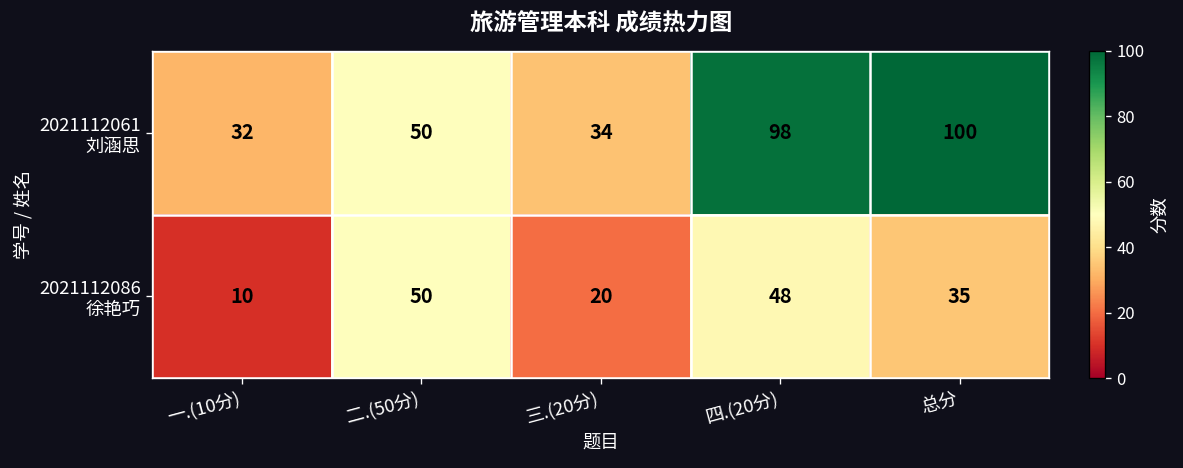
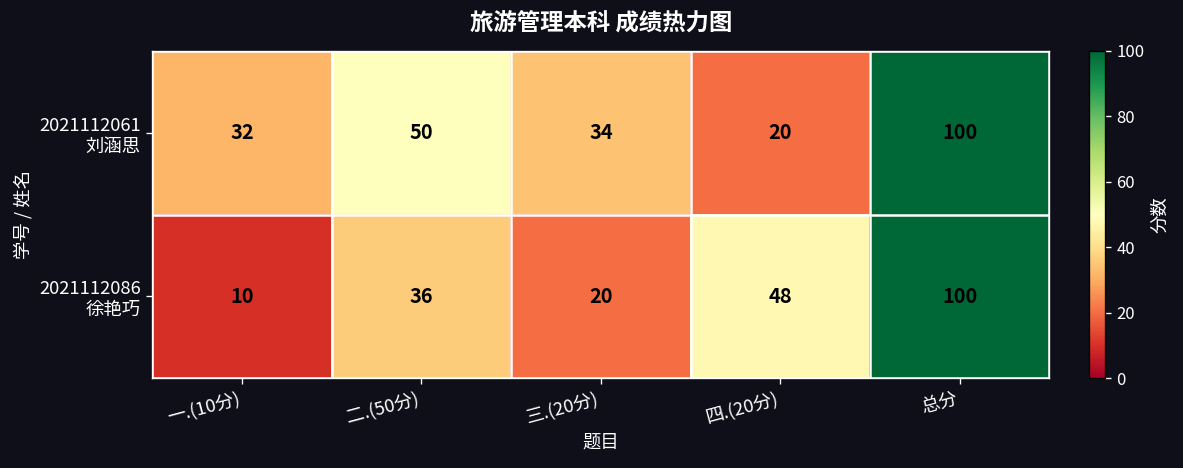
  {
    "2021112061 刘涵思": {
      "一.(10分)": 32,
      "二.(50分)": 50,
      "三.(20分)": 34,
-     "四.(20分)": 98,
+     "四.(20分)": 20,
      "总分": 100
    },
    "2021112086 徐艳巧": {
      "一.(10分)": 10,
-     "二.(50分)": 50,
+     "二.(50分)": 36,
      "三.(20分)": 20,
      "四.(20分)": 48,
-     "总分": 35
+     "总分": 100
    }
  }
